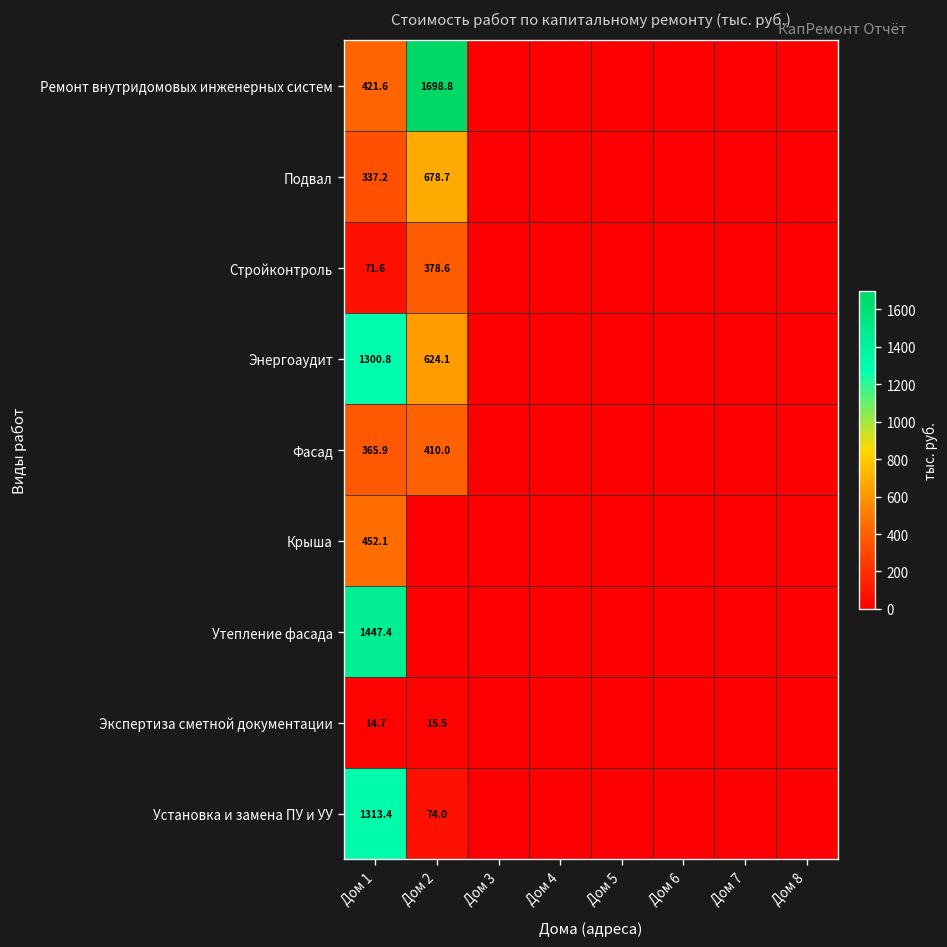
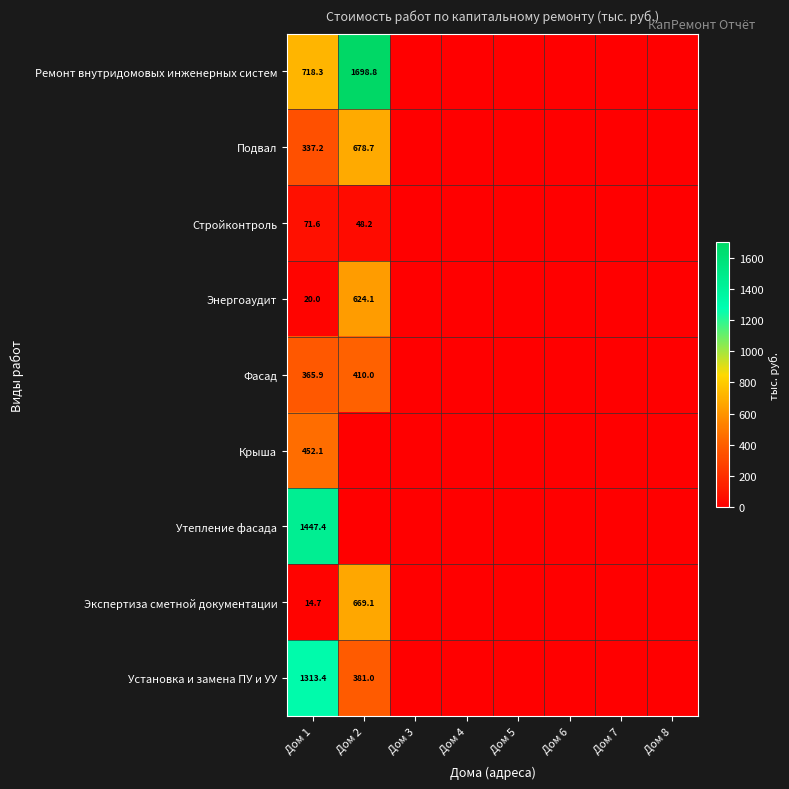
  {
    "Ремонт внутридомовых инженерных систем": {
-     "Дом 1": 421.6,
+     "Дом 1": 718.3,
      "Дом 2": 1698.8
    },
    "Подвал": {
      "Дом 1": 337.2,
      "Дом 2": 678.7
    },
    "Стройконтроль": {
      "Дом 1": 71.6,
-     "Дом 2": 378.6
+     "Дом 2": 48.2
    },
    "Энергоаудит": {
-     "Дом 1": 1300.8,
+     "Дом 1": 20.0,
      "Дом 2": 624.1
    },
    "Фасад": {
      "Дом 1": 365.9,
      "Дом 2": 410.0
    },
    "Крыша": {
      "Дом 1": 452.1
    },
    "Утепление фасада": {
      "Дом 1": 1447.4
    },
    "Экспертиза сметной документации": {
      "Дом 1": 14.7,
-     "Дом 2": 15.5
+     "Дом 2": 669.1
    },
    "Установка и замена ПУ и УУ": {
      "Дом 1": 1313.4,
-     "Дом 2": 74.0
+     "Дом 2": 381.0
    }
  }
